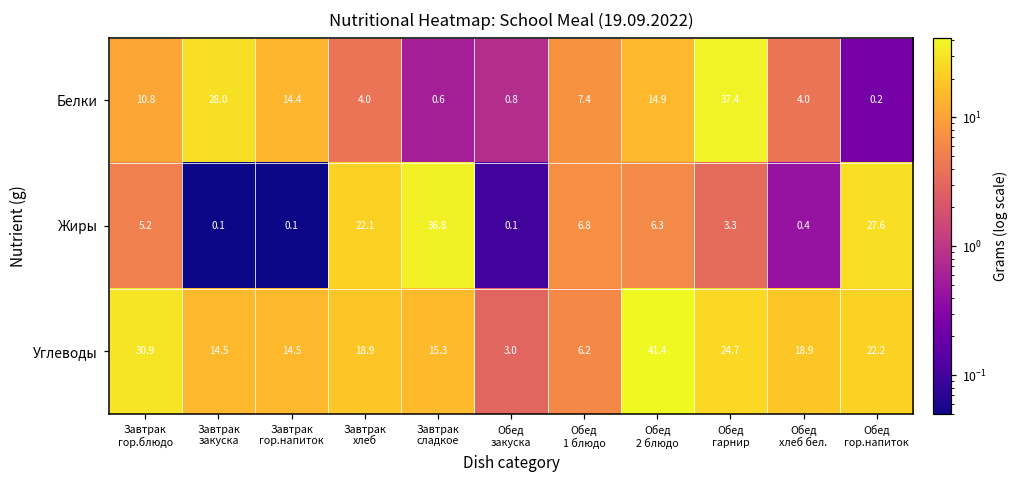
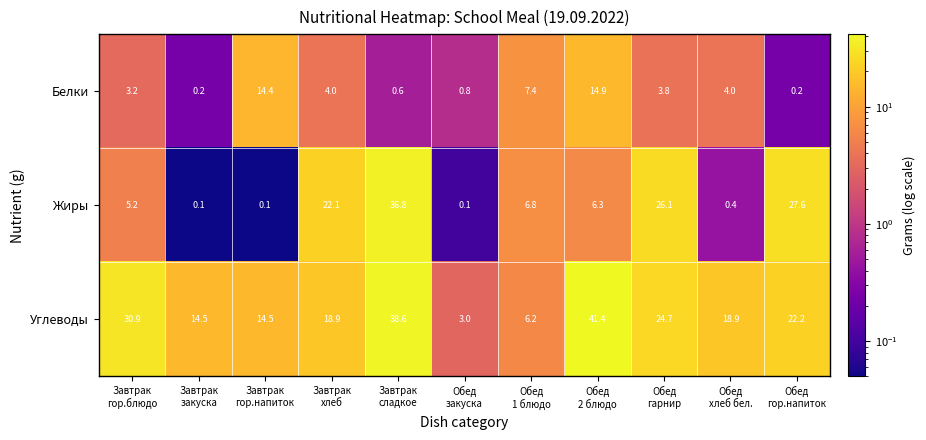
  {
    "Белки": {
-     "Завтрак гор.блюдо": 10.8,
-     "Завтрак закуска": 28.0,
+     "Завтрак гор.блюдо": 3.2,
+     "Завтрак закуска": 0.2,
      "Завтрак гор.напиток": 14.4,
      "Завтрак хлеб": 4.0,
      "Завтрак сладкое": 0.6,
      "Обед закуска": 0.8,
      "Обед 1 блюдо": 7.4,
      "Обед 2 блюдо": 14.9,
-     "Обед гарнир": 37.4,
+     "Обед гарнир": 3.8,
      "Обед хлеб бел.": 4.0,
      "Обед гор.напиток": 0.2
    },
    "Жиры": {
      "Завтрак гор.блюдо": 5.2,
      "Завтрак закуска": 0.1,
      "Завтрак гор.напиток": 0.1,
      "Завтрак хлеб": 22.1,
      "Завтрак сладкое": 36.8,
      "Обед закуска": 0.1,
      "Обед 1 блюдо": 6.8,
      "Обед 2 блюдо": 6.3,
-     "Обед гарнир": 3.3,
+     "Обед гарнир": 26.1,
      "Обед хлеб бел.": 0.4,
      "Обед гор.напиток": 27.6
    },
    "Углеводы": {
      "Завтрак гор.блюдо": 30.9,
      "Завтрак закуска": 14.5,
      "Завтрак гор.напиток": 14.5,
      "Завтрак хлеб": 18.9,
-     "Завтрак сладкое": 15.3,
+     "Завтрак сладкое": 38.6,
      "Обед закуска": 3.0,
      "Обед 1 блюдо": 6.2,
      "Обед 2 блюдо": 41.4,
      "Обед гарнир": 24.7,
      "Обед хлеб бел.": 18.9,
      "Обед гор.напиток": 22.2
    }
  }
